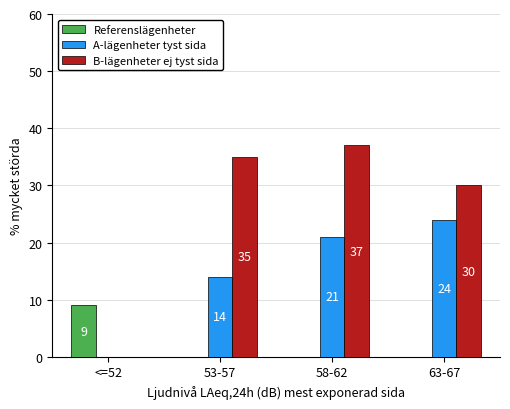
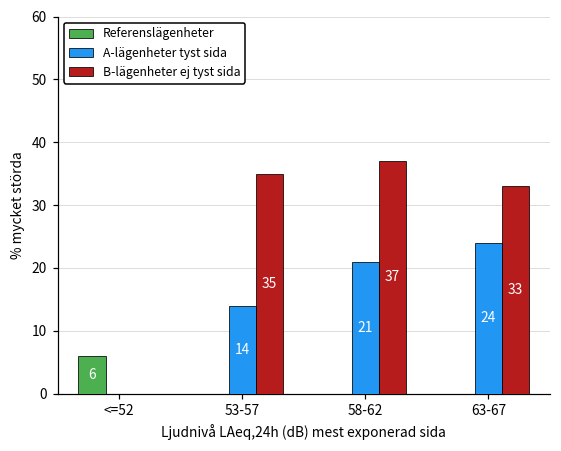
  {
    "Referenslägenheter": {
-     "<=52": 9
+     "<=52": 6
    },
    "A-lägenheter tyst sida": {
      "<=52": 0
    },
    "B-lägenheter ej tyst sida": {
-     "63-67": 30
+     "63-67": 33
    }
  }
